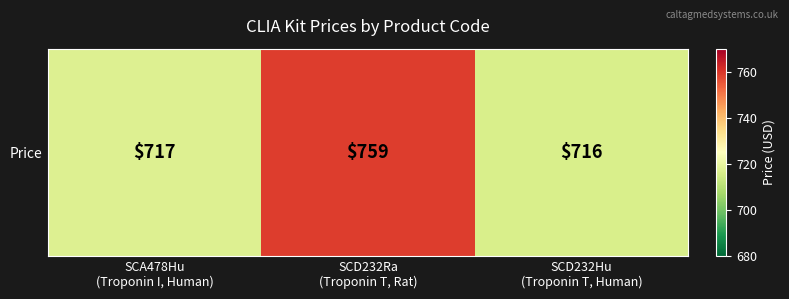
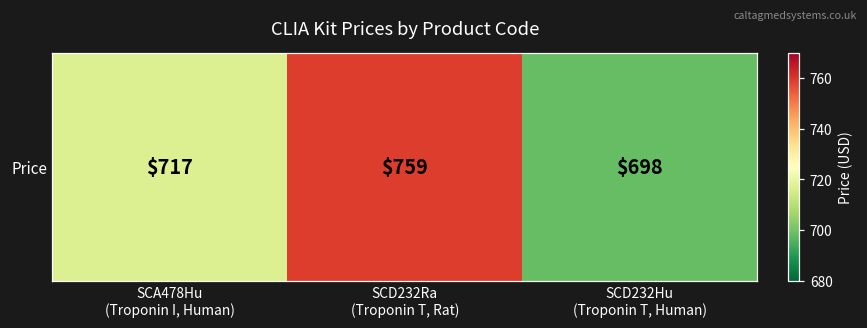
  {
    "Price": {
      "SCA478Hu (Troponin I, Human)": "$717",
      "SCD232Ra (Troponin T, Rat)": "$759",
-     "SCD232Hu (Troponin T, Human)": "$716"
+     "SCD232Hu (Troponin T, Human)": "$698"
    }
  }
